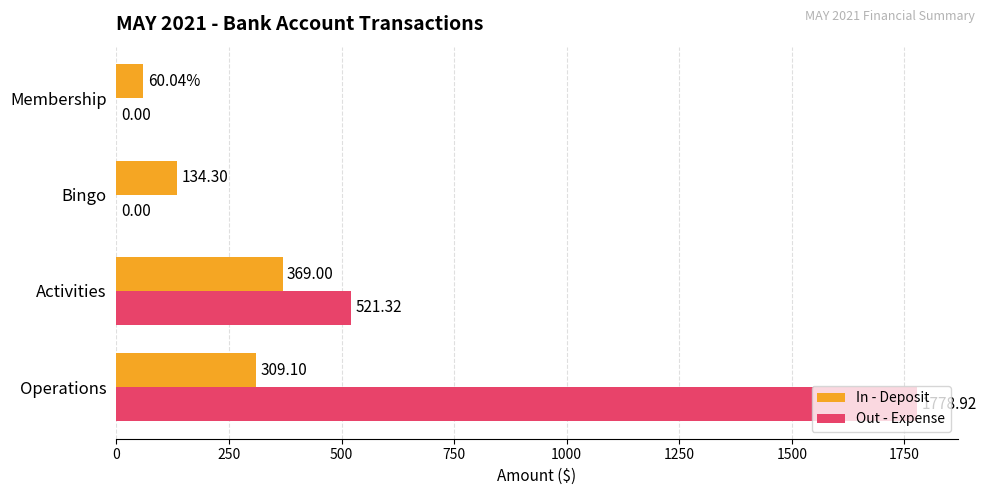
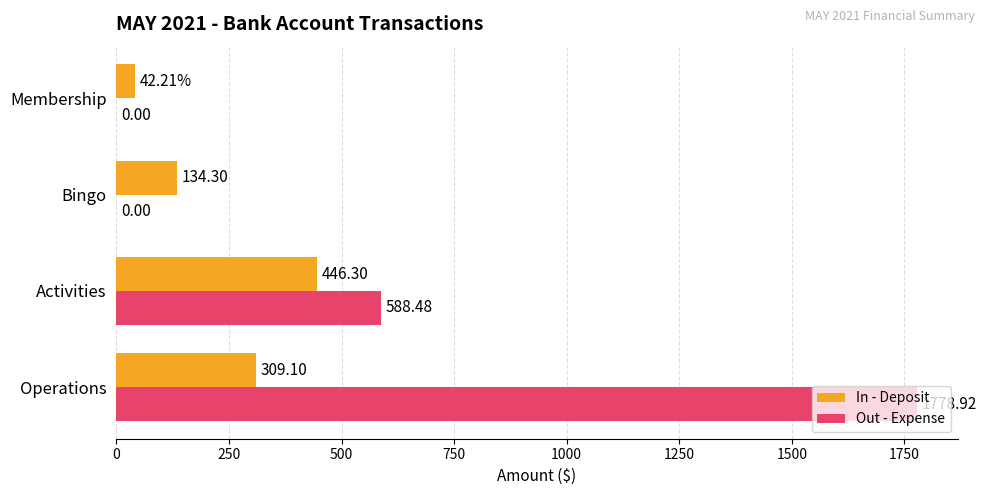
  {
    "In - Deposit": {
-     "Membership": "60.04%",
+     "Membership": "42.21%",
      "Bingo": "134.30",
-     "Activities": "369.00",
+     "Activities": "446.30",
      "Operations": "309.10"
    },
    "Out - Expense": {
      "Membership": "0.00",
      "Bingo": "0.00",
-     "Activities": "521.32"
+     "Activities": "588.48"
    }
  }
